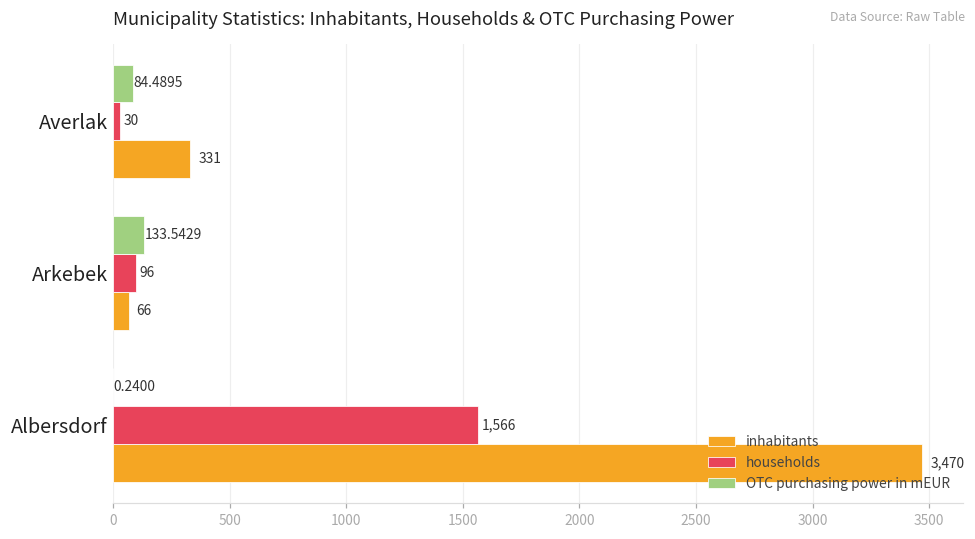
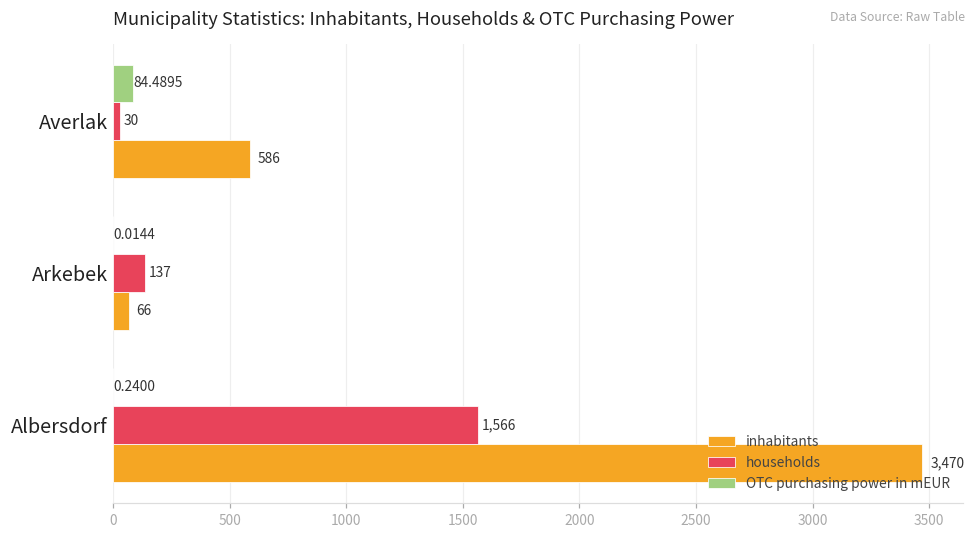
  {
    "inhabitants": {
-     "Averlak": "331",
+     "Averlak": "586",
      "Arkebek": "66",
      "Albersdorf": "3,470"
    },
    "households": {
      "Averlak": "30",
-     "Arkebek": "96",
+     "Arkebek": "137",
      "Albersdorf": "1,566"
    },
    "OTC purchasing power in mEUR": {
      "Averlak": "84.4895",
-     "Arkebek": "133.5429",
+     "Arkebek": "0.0144",
      "Albersdorf": "0.2400"
    }
  }
